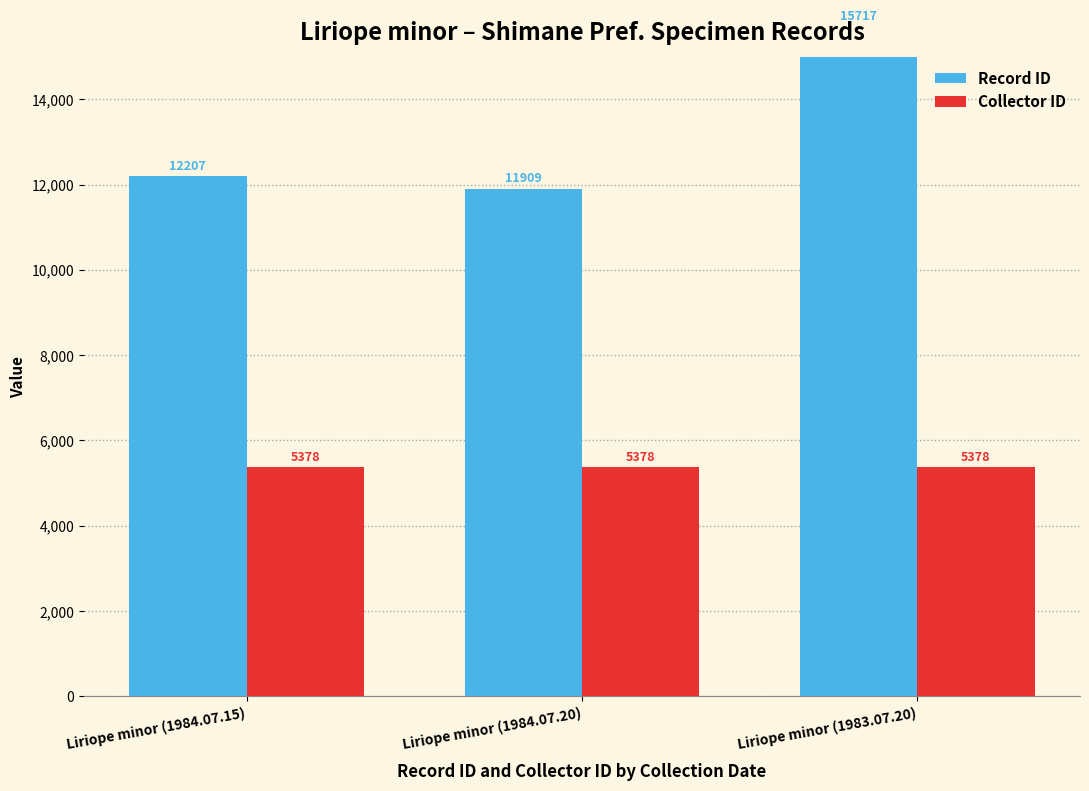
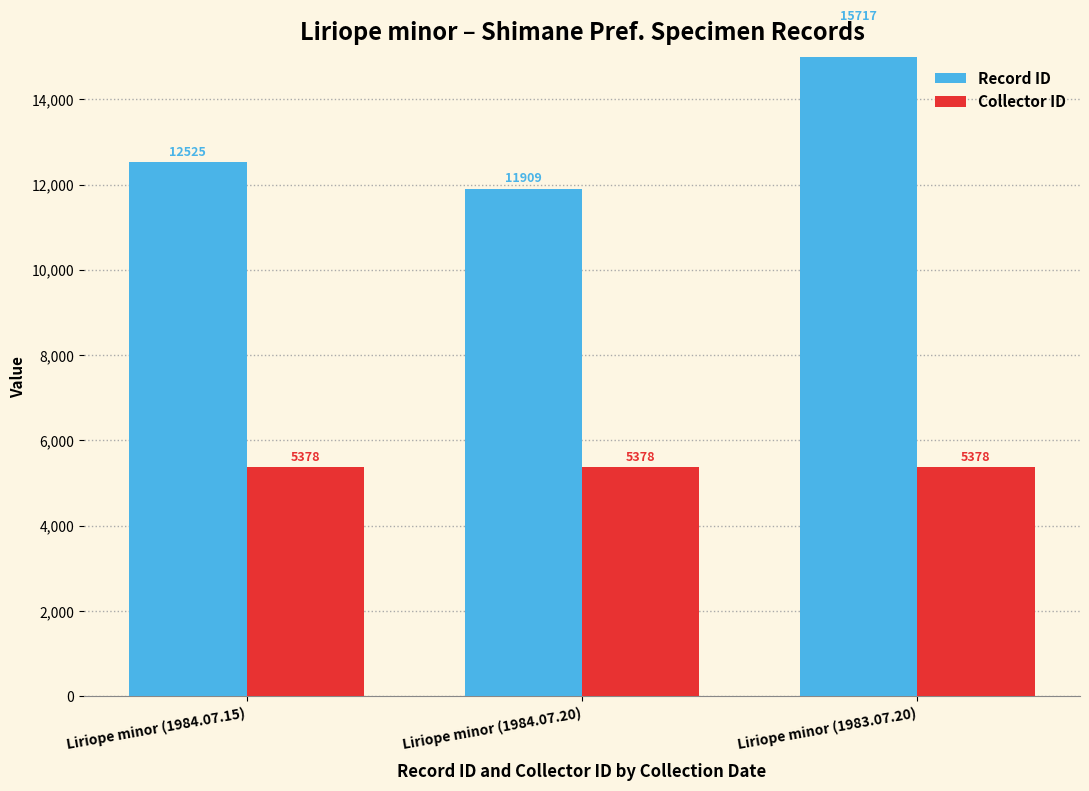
  {
    "Record ID": {
-     "Liriope minor (1984.07.15)": 12207,
+     "Liriope minor (1984.07.15)": 12525,
      "Liriope minor (1984.07.20)": 11909
    },
    "Collector ID": {
      "Liriope minor (1984.07.15)": 5378,
      "Liriope minor (1984.07.20)": 5378,
      "Liriope minor (1983.07.20)": 5378
    }
  }
